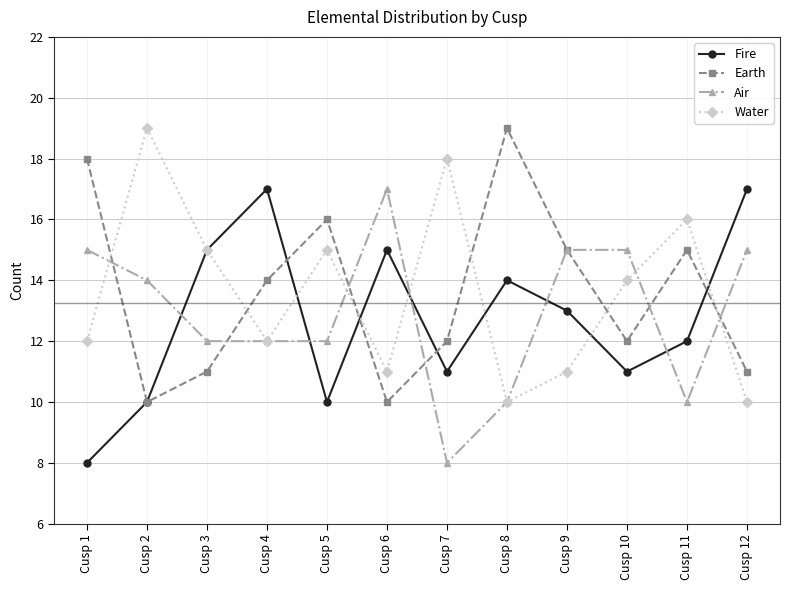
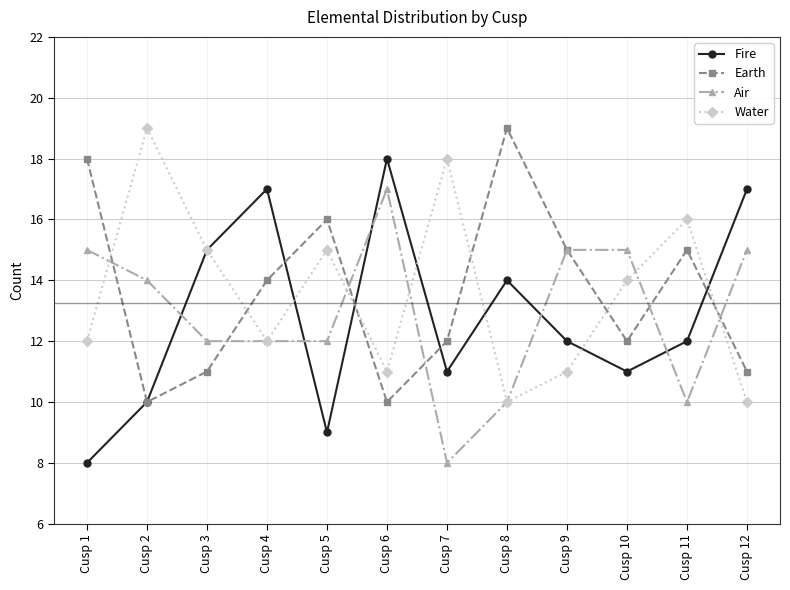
  {
    "Fire": {
      "Cusp 1": 8,
      "Cusp 4": 17,
-     "Cusp 5": 10,
-     "Cusp 6": 15,
+     "Cusp 5": 9,
+     "Cusp 6": 18,
      "Cusp 7": 11,
      "Cusp 8": 14,
-     "Cusp 9": 13,
+     "Cusp 9": 12,
      "Cusp 10": 11,
      "Cusp 11": 12,
      "Cusp 12": 17
    }
  }
